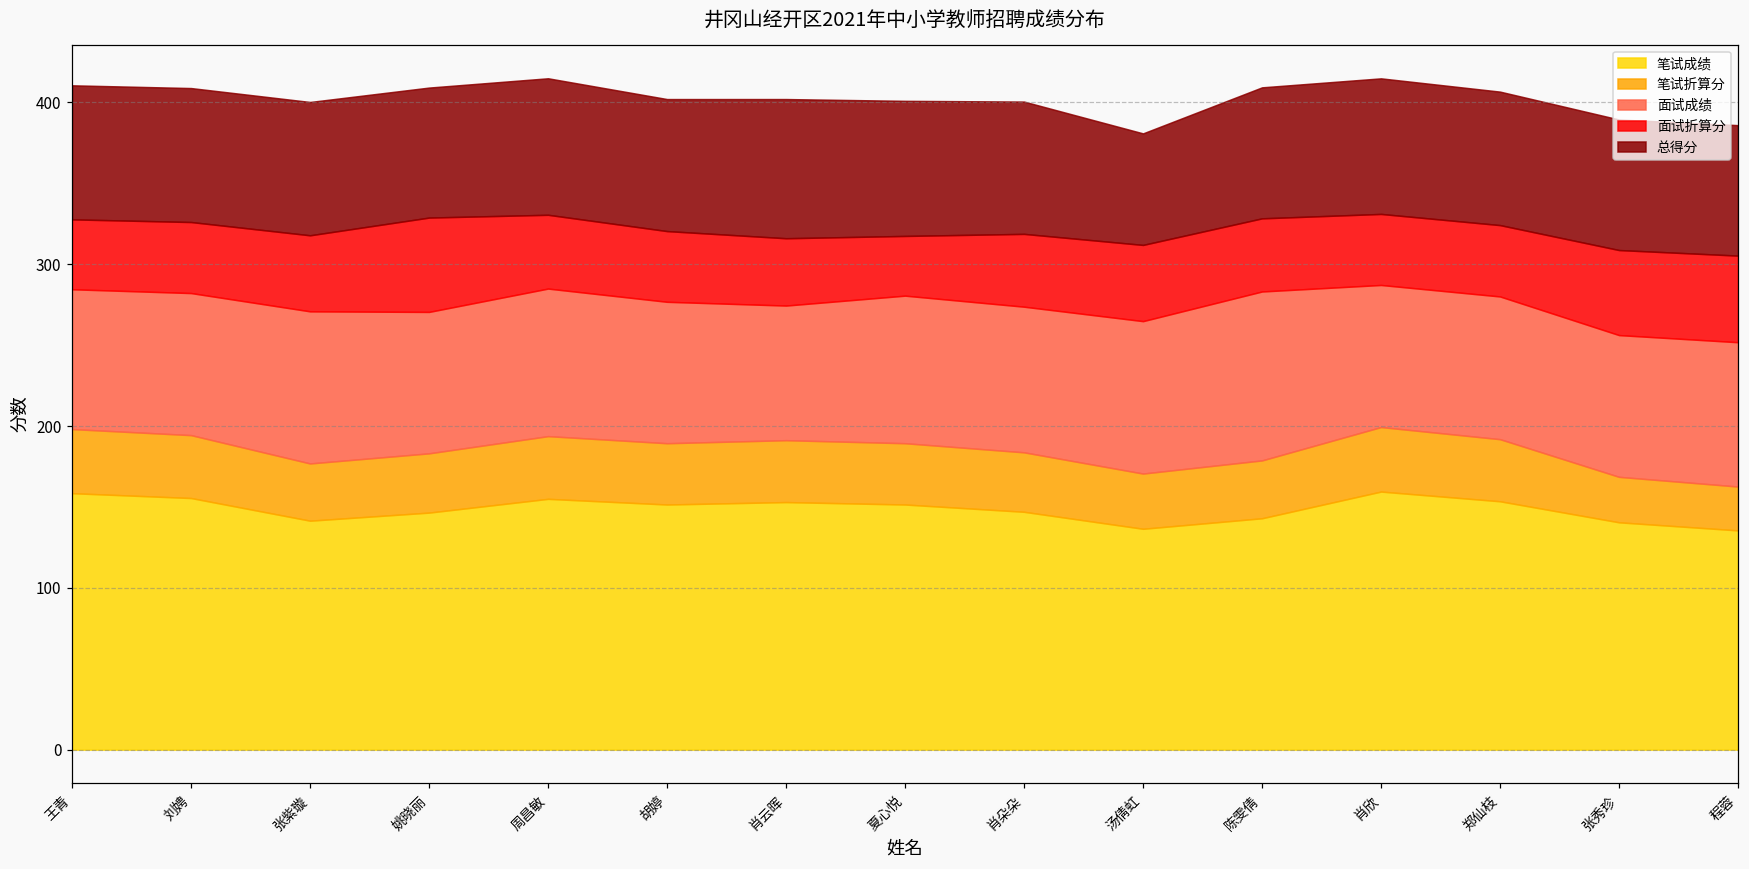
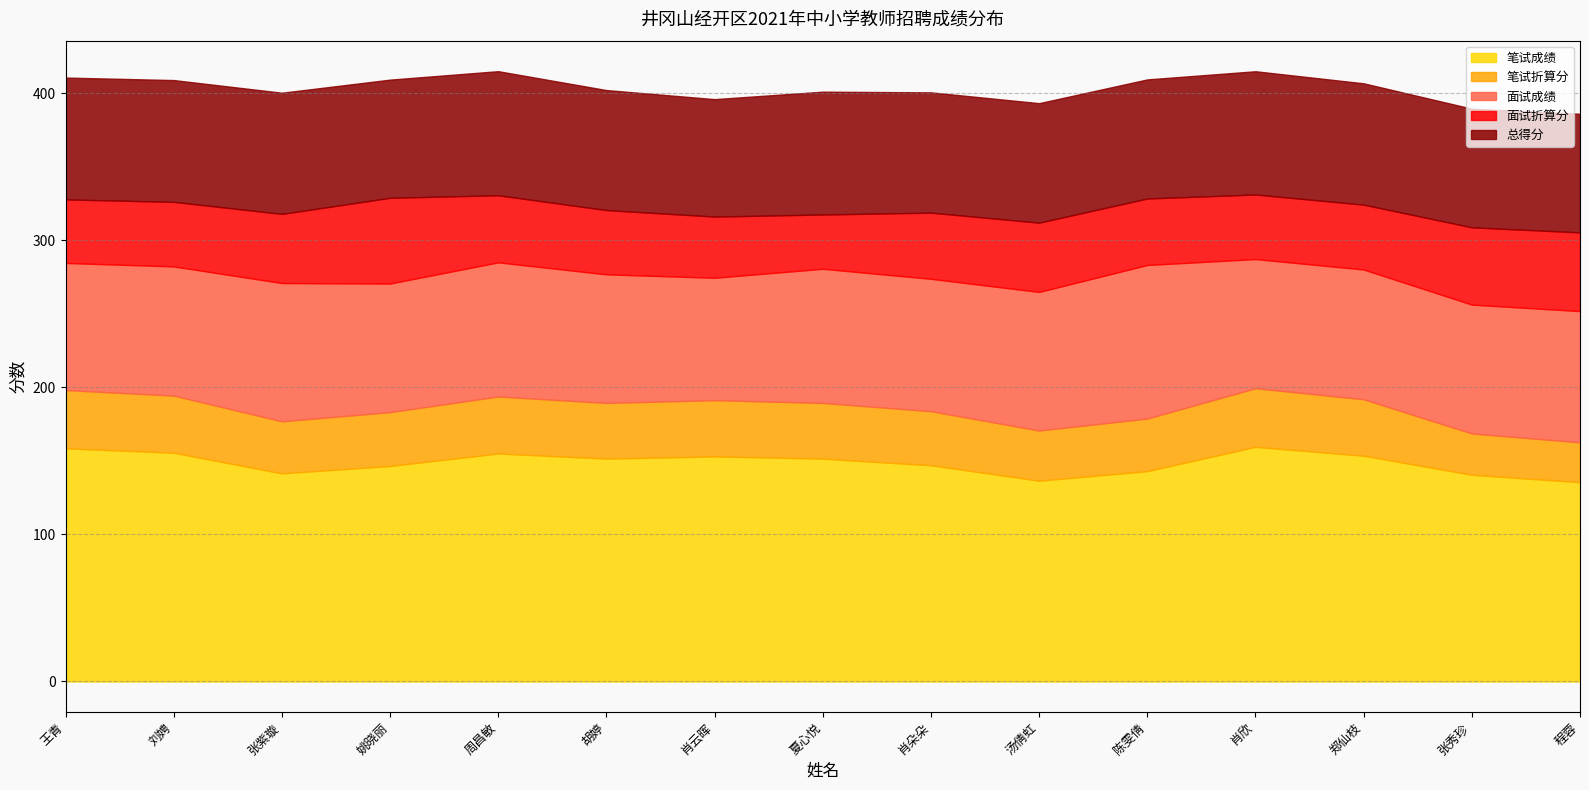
  {
    "面试成绩": {
      "王青": 86,
      "刘娉": 88,
      "张紫璇": 94,
      "姚晓丽": 87,
      "周昌敏": 91,
      "胡婷": 87,
      "肖云晖": 83,
      "夏心悦": 91,
      "肖朵朵": 90,
      "汤倩虹": 94,
      "陈雯倩": 104,
      "肖欣": 88,
      "郑仙枝": 88,
      "张秀珍": 88,
      "程蓉": 89
    },
    "面试折算分": {
      "王青": 43,
      "刘娉": 44,
      "张紫璇": 47,
      "姚晓丽": 58,
      "周昌敏": 46,
      "胡婷": 44,
      "肖云晖": 42,
      "夏心悦": 37,
      "肖朵朵": 45,
      "汤倩虹": 47,
      "陈雯倩": 45,
      "肖欣": 44,
      "郑仙枝": 44,
      "张秀珍": 53,
      "程蓉": 54
    },
    "总得分": {
      "王青": 83,
      "刘娉": 83,
      "张紫璇": 82,
      "姚晓丽": 80,
      "周昌敏": 84,
      "胡婷": 82,
-     "肖云晖": 86,
+     "肖云晖": 80,
      "夏心悦": 83,
      "肖朵朵": 82,
-     "汤倩虹": 69,
+     "汤倩虹": 81,
      "陈雯倩": 81,
      "肖欣": 84,
      "郑仙枝": 82,
      "程蓉": 81
    }
  }
